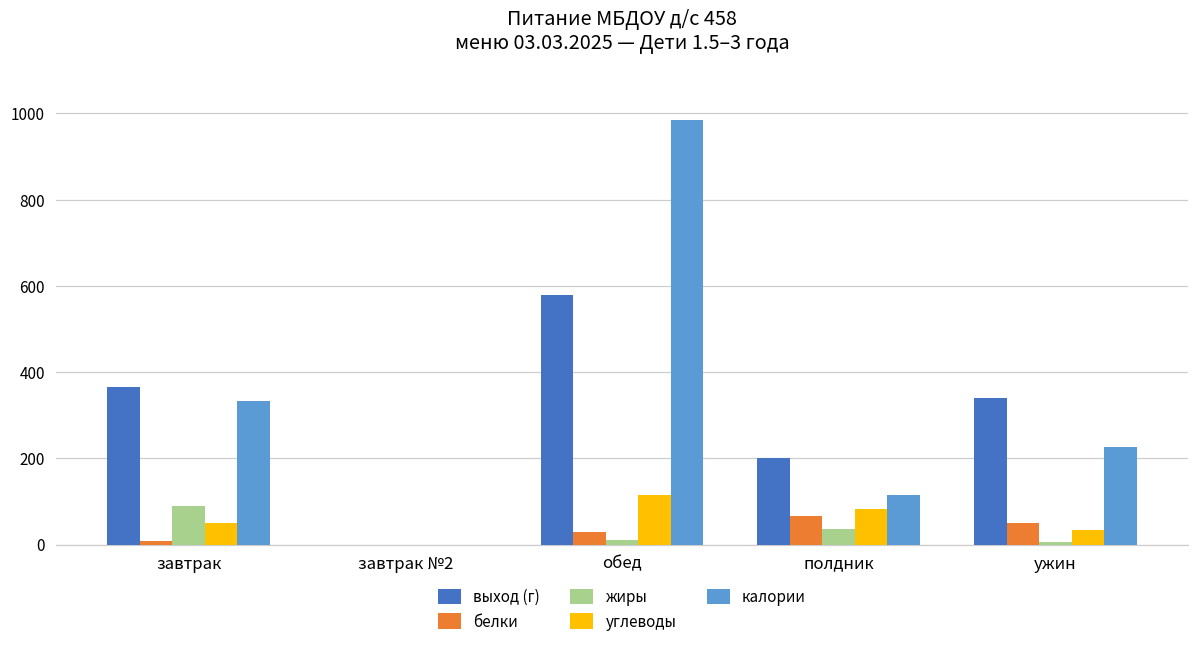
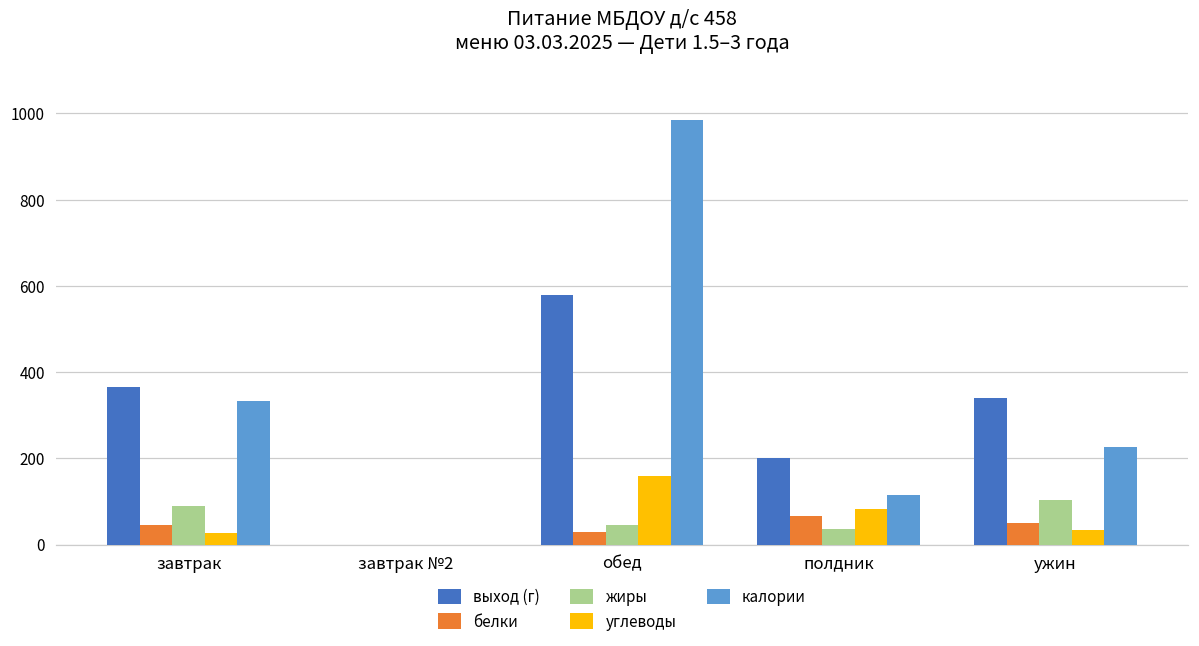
  {
    "белки": {
-     "завтрак": 10,
+     "завтрак": 50,
      "завтрак №2": 0,
      "обед": 30,
      "полдник": 70,
      "ужин": 50
    },
    "жиры": {
      "завтрак": 90,
      "завтрак №2": 0,
-     "обед": 10,
+     "обед": 50,
      "полдник": 40,
-     "ужин": 10
+     "ужин": 100
    },
    "углеводы": {
-     "завтрак": 50,
+     "завтрак": 30,
      "завтрак №2": 0,
-     "обед": 110,
+     "обед": 160,
      "полдник": 80,
      "ужин": 30
    }
  }
